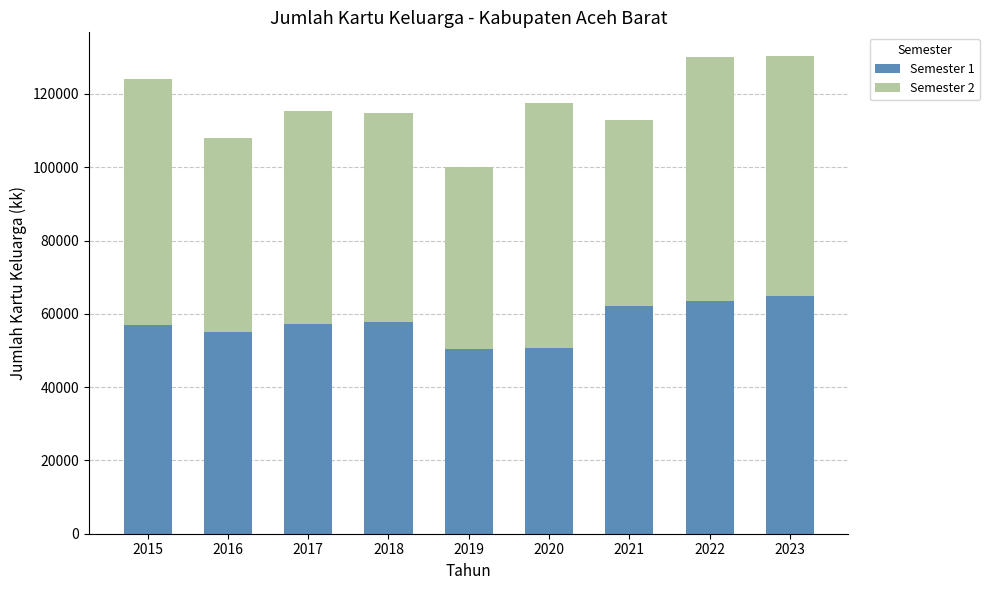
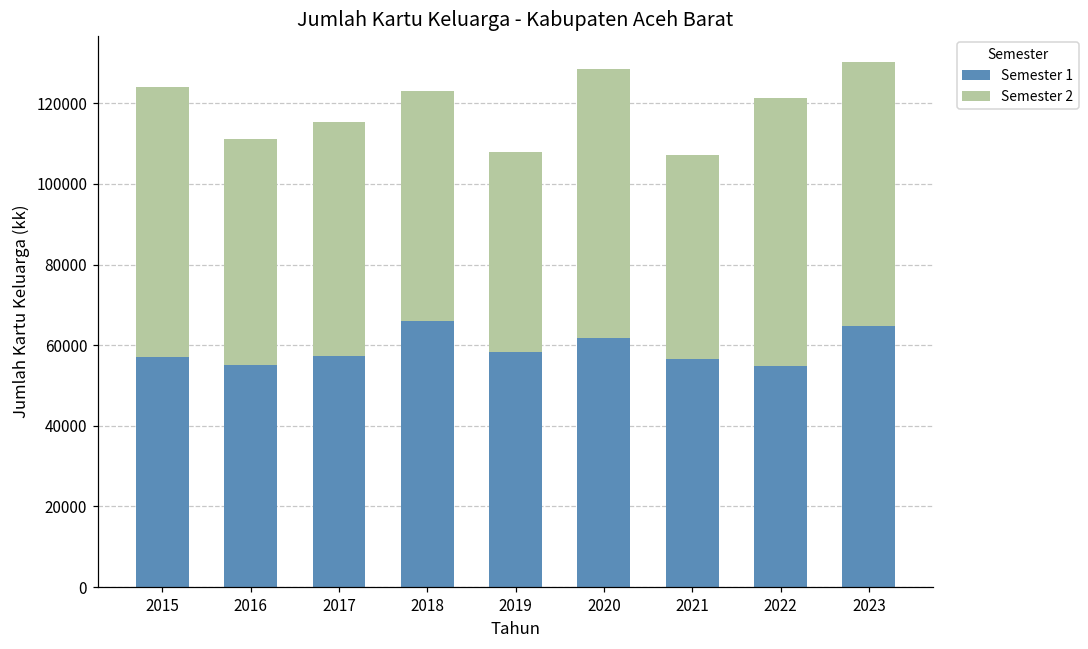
  {
    "Semester 1": {
      "2015": 57000,
      "2016": 55000,
      "2017": 57000,
-     "2018": 58000,
-     "2019": 50000,
-     "2020": 51000,
-     "2021": 62000,
-     "2022": 63000,
+     "2018": 66000,
+     "2019": 58000,
+     "2020": 62000,
+     "2021": 57000,
+     "2022": 55000,
      "2023": 65000
    },
    "Semester 2": {
      "2015": 67000,
-     "2016": 53000,
+     "2016": 56000,
      "2017": 58000,
      "2018": 57000,
      "2019": 50000,
      "2020": 67000,
      "2021": 51000,
      "2022": 67000,
      "2023": 66000
    }
  }
